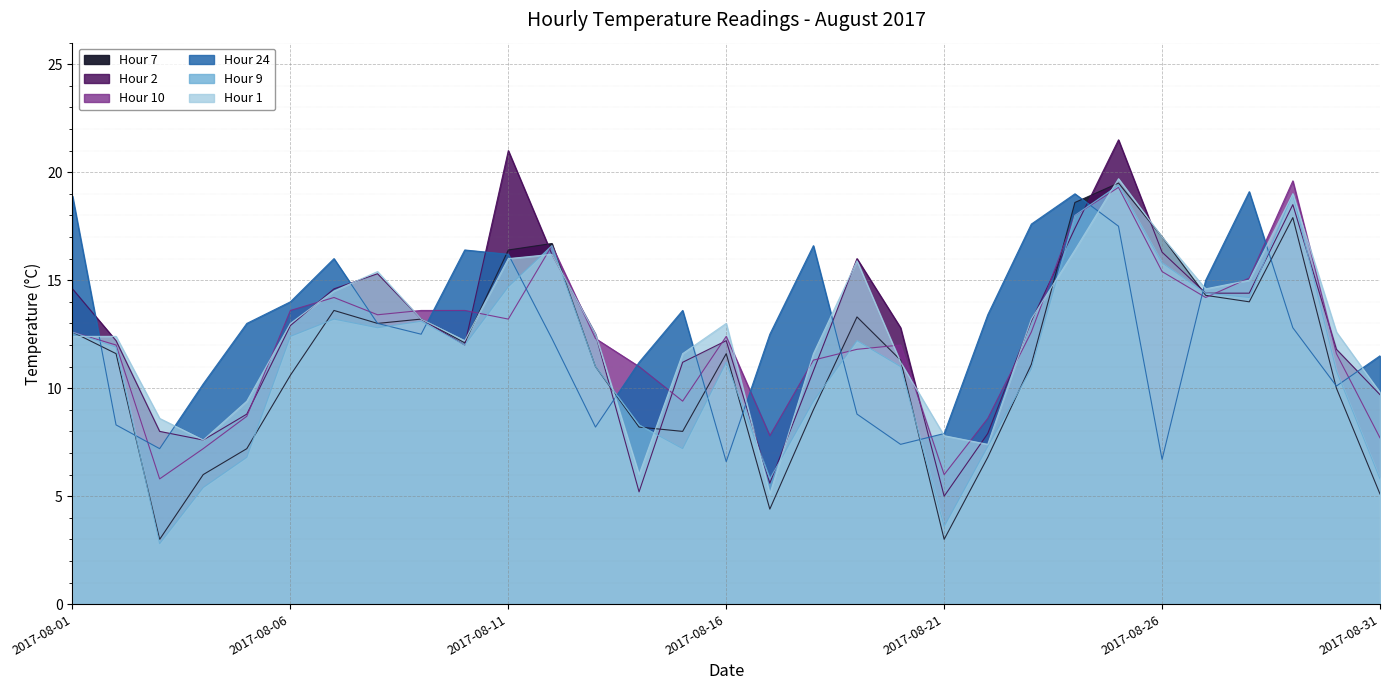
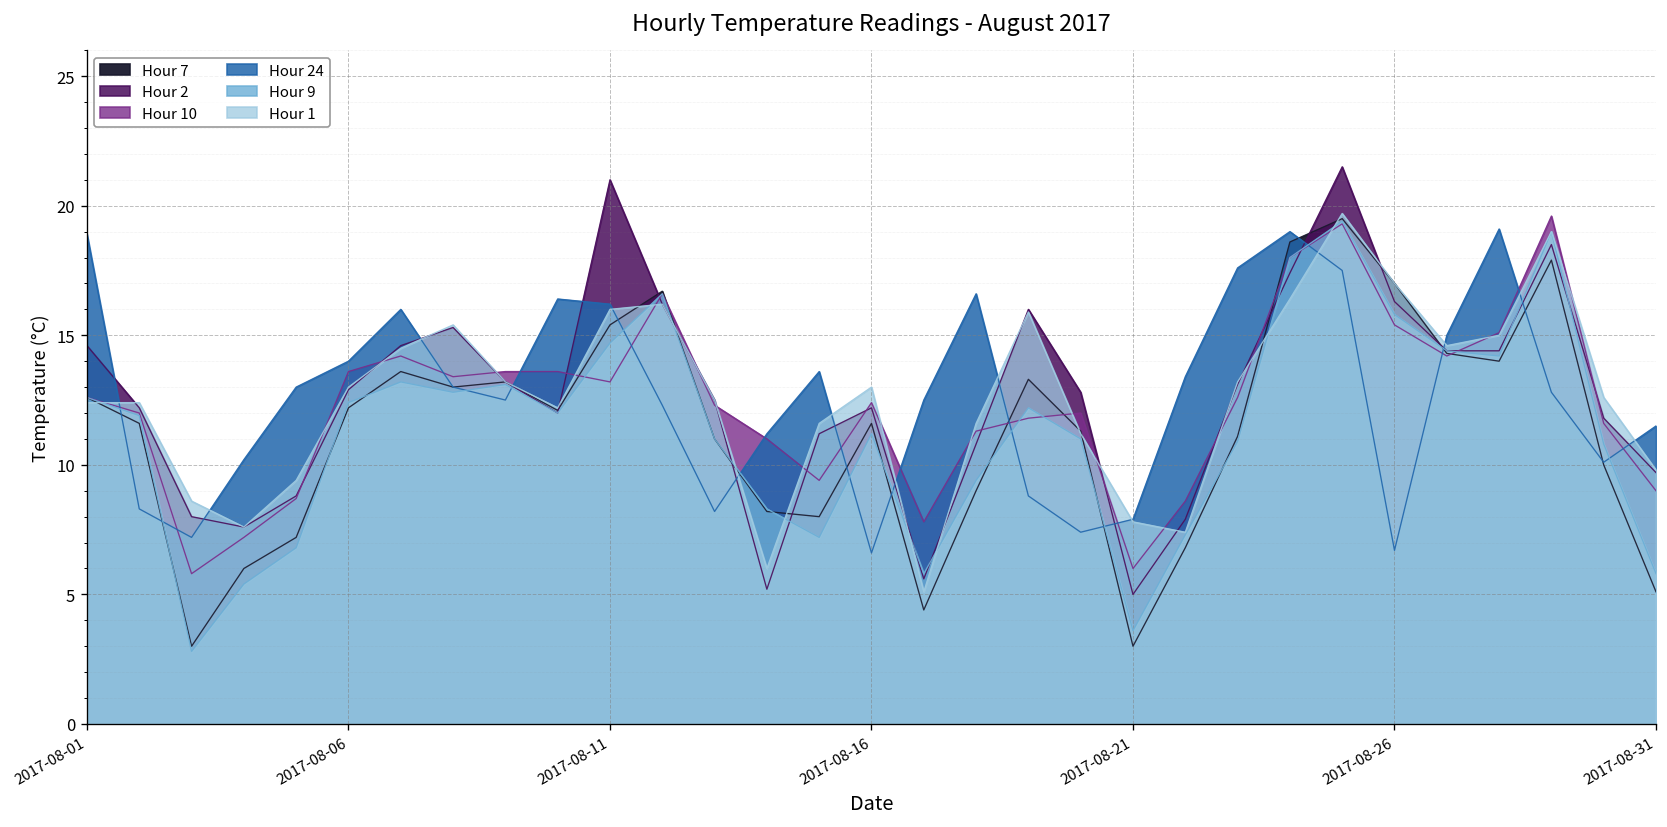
  {
    "Hour 7": {
-     "2017-08-06": 10.6,
-     "2017-08-11": 16.4,
+     "2017-08-06": 12.2,
+     "2017-08-11": 15.4,
      "2017-08-16": 11.6,
      "2017-08-21": 3.0,
      "2017-08-31": 5.1
    },
    "Hour 2": {
      "2017-08-01": 14.6,
      "2017-08-11": 21.0,
      "2017-08-16": 12.2,
      "2017-08-21": 5.0,
      "2017-08-26": 16.3
    },
    "Hour 10": {
      "2017-08-06": 13.6,
      "2017-08-11": 13.2,
      "2017-08-16": 12.4,
      "2017-08-21": 6.0,
      "2017-08-26": 15.4,
-     "2017-08-31": 7.7
+     "2017-08-31": 9.0
    },
    "Hour 24": {
      "2017-08-01": 18.9,
      "2017-08-06": 14.0,
      "2017-08-11": 16.2,
      "2017-08-16": 6.6,
      "2017-08-26": 6.7,
      "2017-08-31": 11.5
    }
  }
